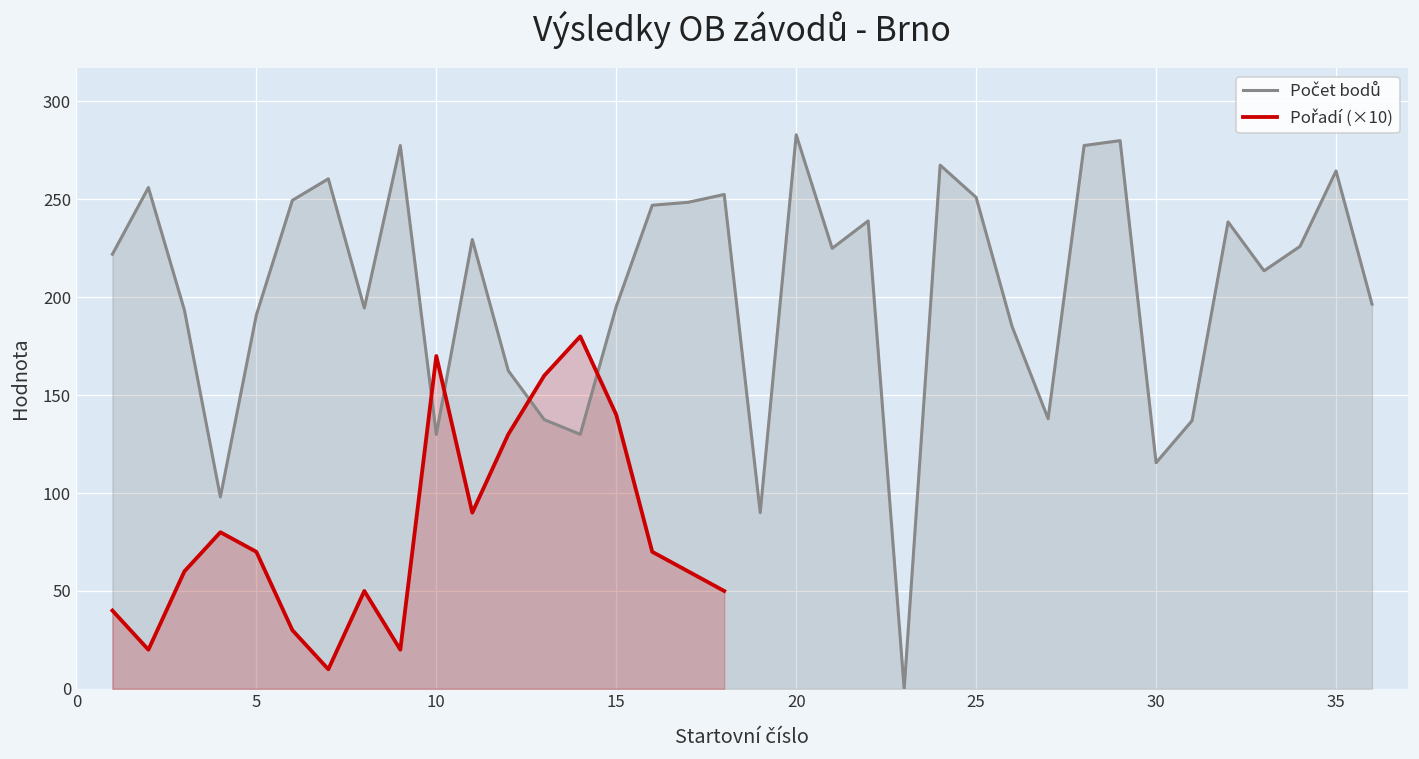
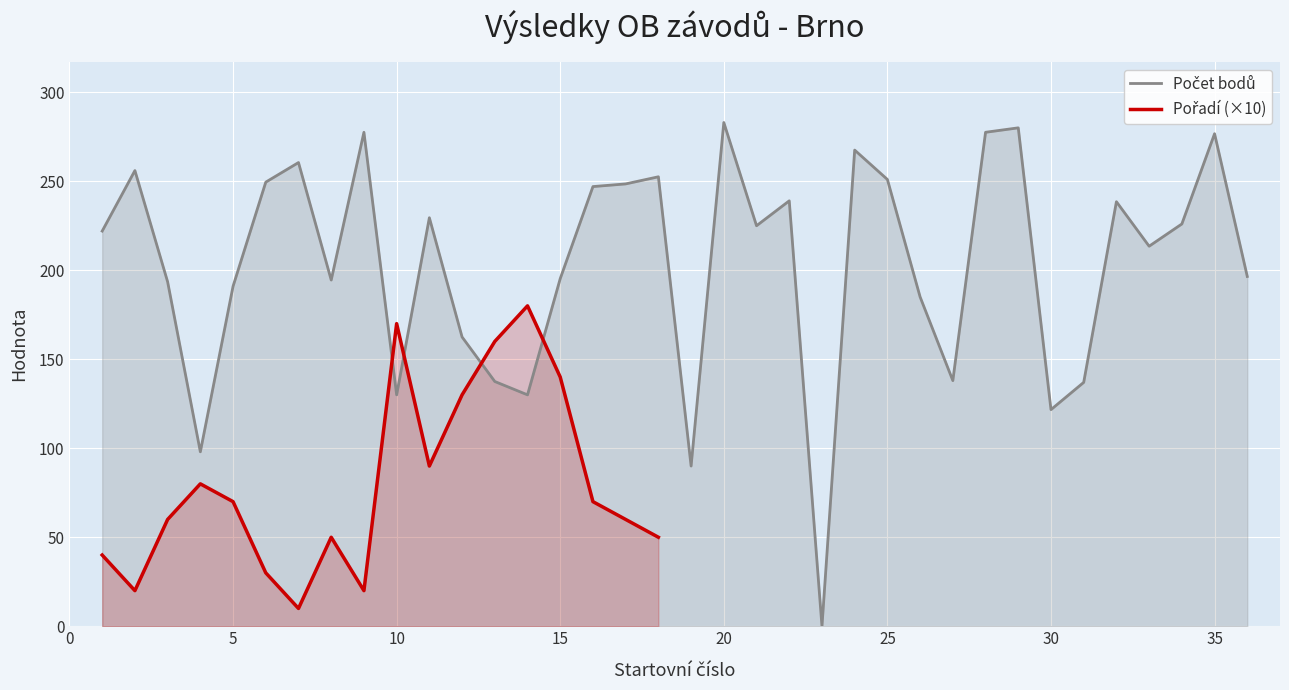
  {
    "Počet bodů": {
      "5": 191,
      "10": 130,
      "15": 195,
      "20": 283,
      "25": 251,
-     "30": 116,
-     "35": 265
+     "30": 122,
+     "35": 277
    },
    "Pořadí (×10)": {
      "5": 70,
      "10": 170,
      "15": 140
    }
  }
